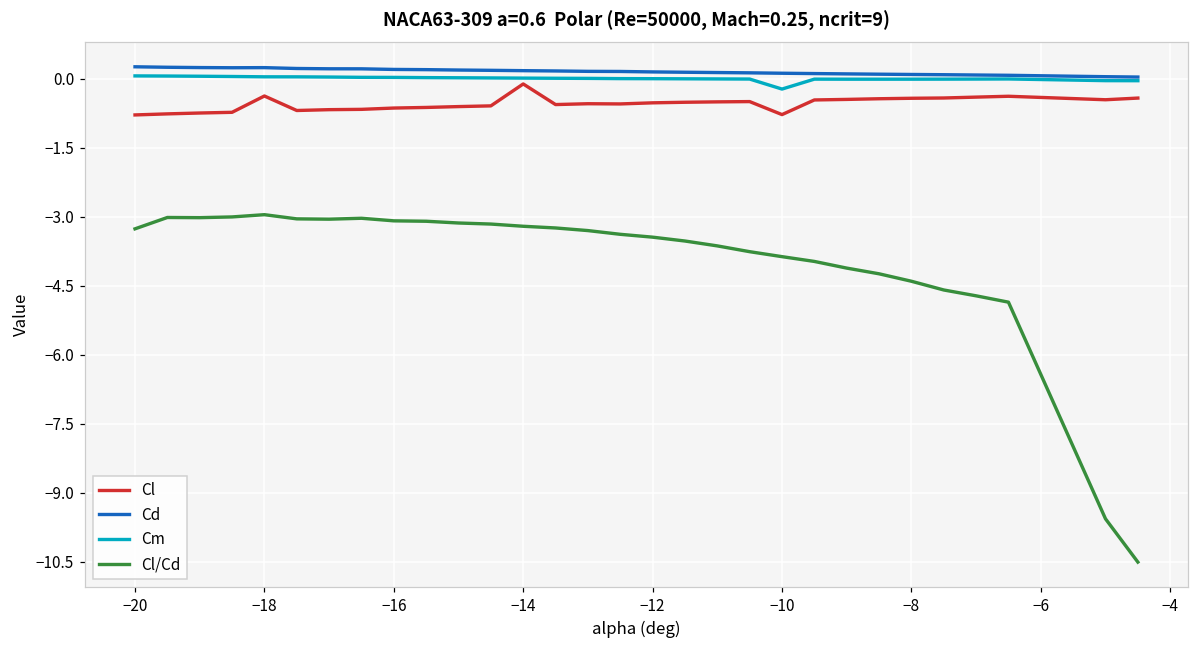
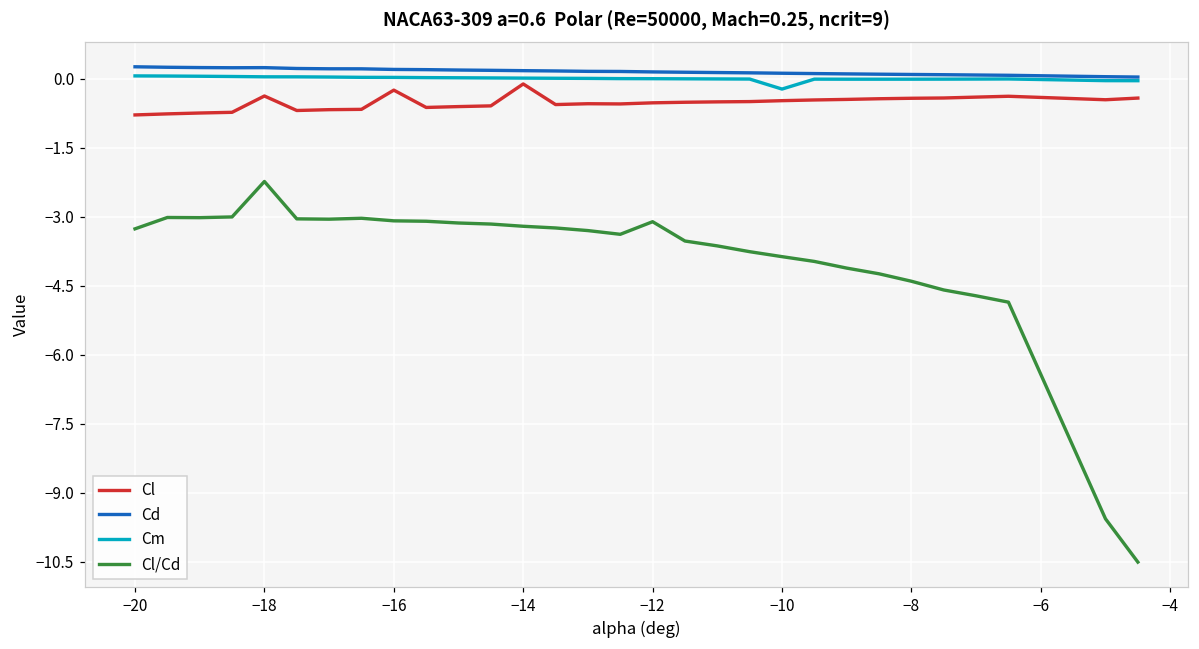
  {
    "Cl": {
      "−20": -0.8,
      "−18": -0.4,
-     "−16": -0.6,
+     "−16": -0.2,
      "−14": -0.1,
      "−12": -0.5,
-     "−10": -0.8,
+     "−10": -0.5,
      "−8": -0.4
    },
    "Cd": {
      "−20": 0.3,
      "−18": 0.2,
      "−16": 0.2,
      "−14": 0.2,
      "−12": 0.2,
      "−10": 0.1,
      "−8": 0.1
    },
    "Cm": {
      "−20": 0.1,
      "−18": 0.0,
      "−16": 0.0,
      "−14": 0.0,
      "−12": 0.0,
      "−10": -0.2,
      "−8": 0.0
    },
    "Cl/Cd": {
      "−20": -3.3,
-     "−18": -3.0,
+     "−18": -2.2,
      "−16": -3.1,
      "−14": -3.2,
-     "−12": -3.4,
+     "−12": -3.1,
      "−10": -3.9,
      "−8": -4.4
    }
  }
